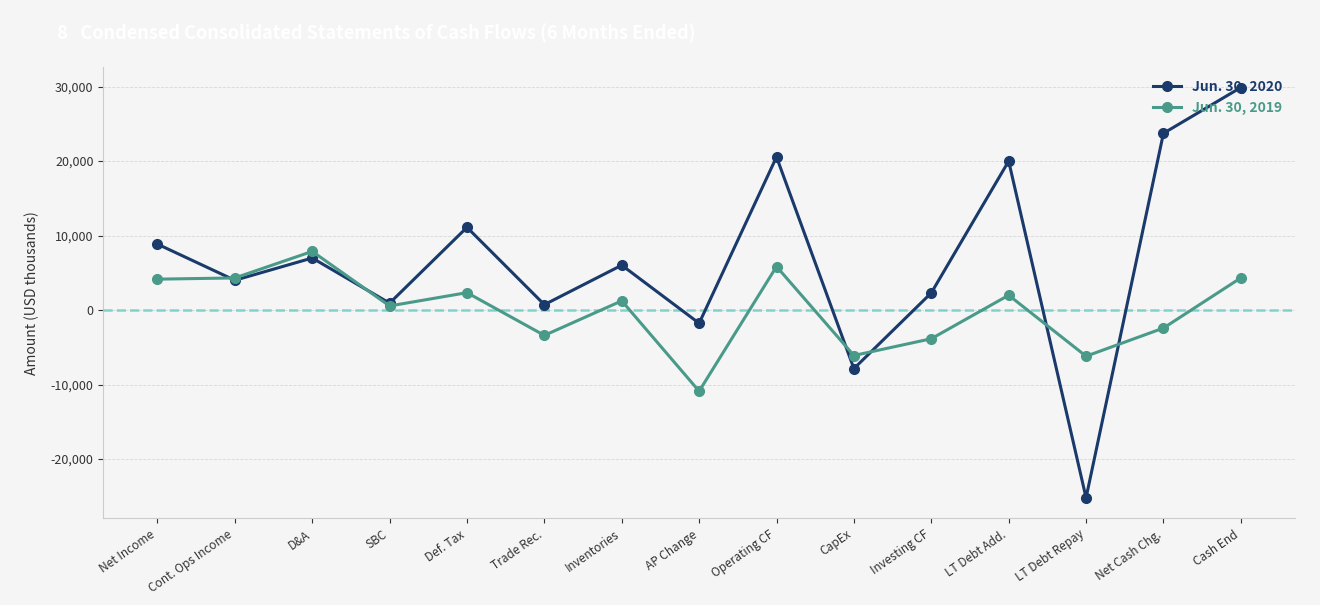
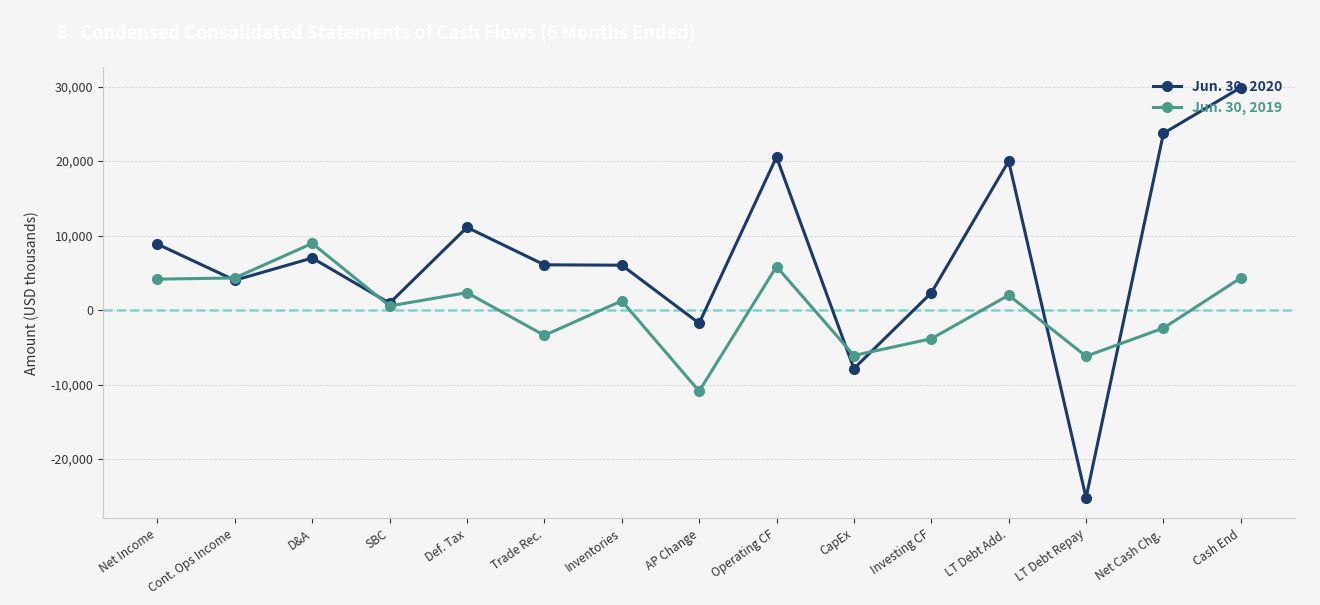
  {
    "Jun. 30, 2020": {
      "Net Income": "9,000",
      "D&A": "7,000",
      "SBC": "1,000",
      "Def. Tax": "11,000",
-     "Trade Rec.": "1,000",
+     "Trade Rec.": "6,000",
      "Inventories": "6,000",
      "AP Change": "-2,000",
      "Operating CF": "21,000",
      "CapEx": "-8,000",
      "Investing CF": "2,000",
      "LT Debt Add.": "20,000",
      "LT Debt Repay": "-25,000",
      "Net Cash Chg.": "24,000",
      "Cash End": "30,000"
    },
    "Jun. 30, 2019": {
      "Net Income": "4,000",
-     "D&A": "8,000",
+     "D&A": "9,000",
      "SBC": "1,000",
      "Def. Tax": "2,000",
      "Trade Rec.": "-3,000",
      "Inventories": "1,000",
      "AP Change": "-11,000",
      "Operating CF": "6,000",
      "CapEx": "-6,000",
      "Investing CF": "-4,000",
      "LT Debt Add.": "2,000",
      "LT Debt Repay": "-6,000",
      "Net Cash Chg.": "-2,000",
      "Cash End": "4,000"
    }
  }
